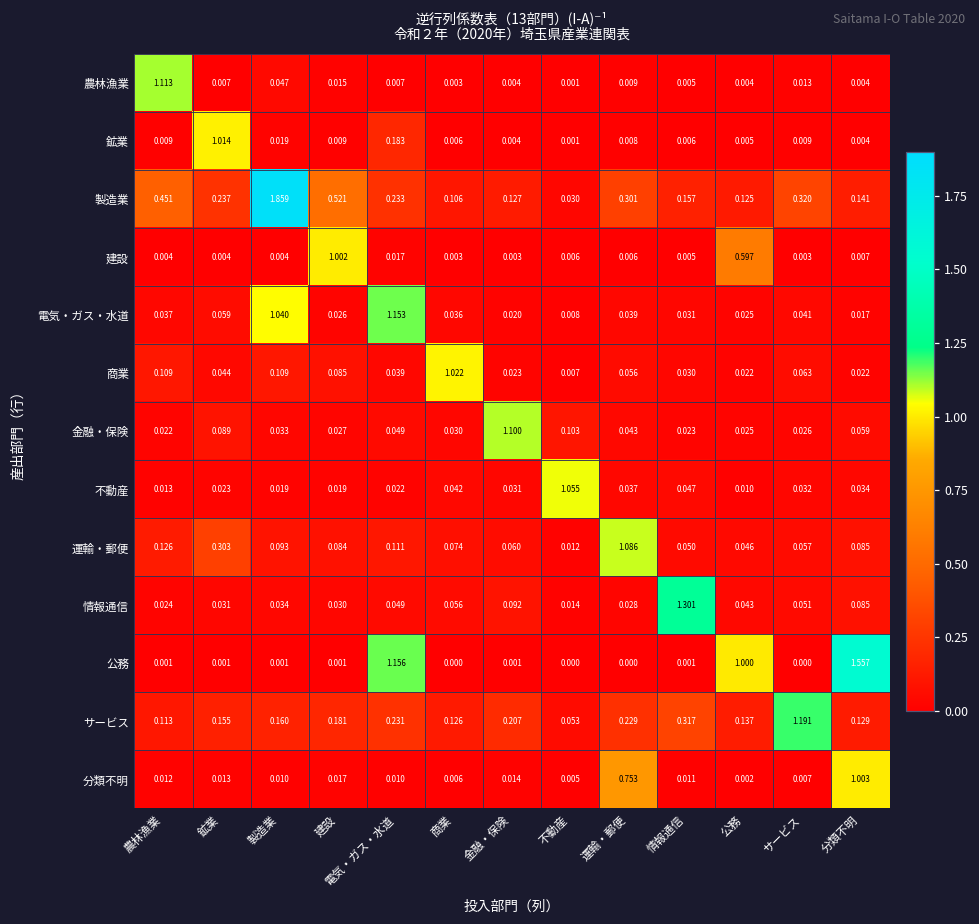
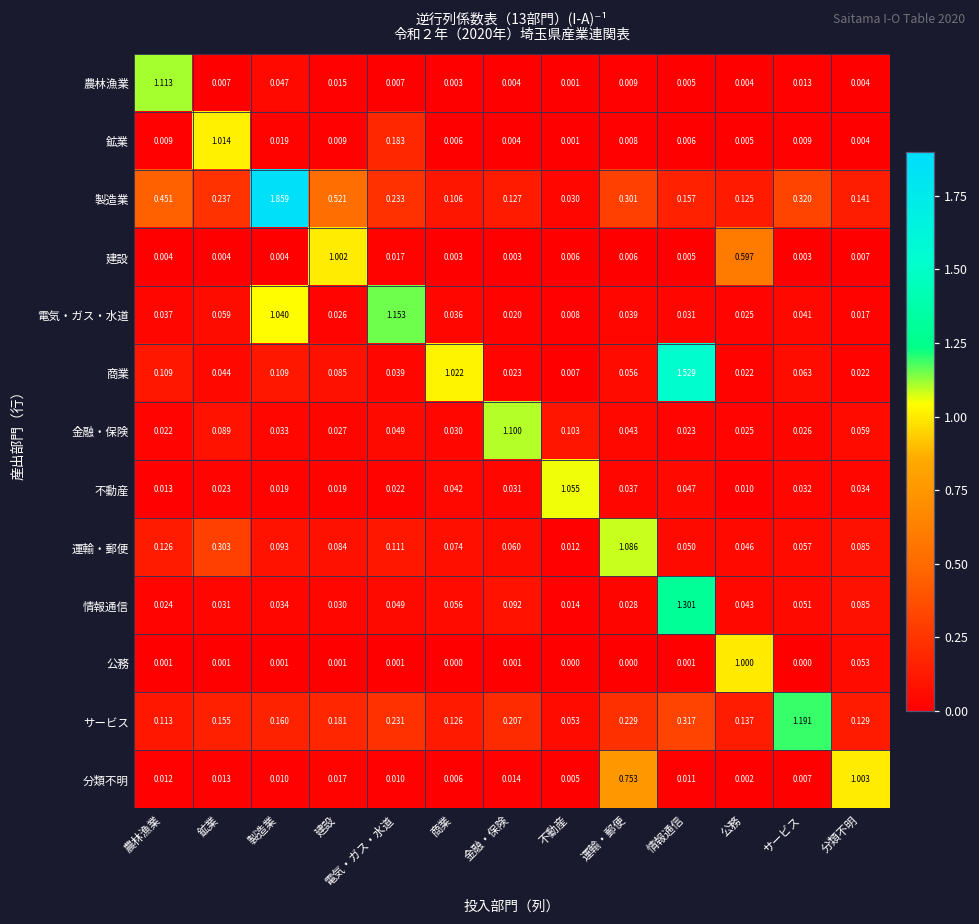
  {
    "農林漁業": {
      "農林漁業": 1.113,
      "鉱業": 0.007,
      "製造業": 0.047,
      "建設": 0.015,
      "電気・ガス・水道": 0.007,
      "商業": 0.003,
      "金融・保険": 0.004,
      "不動産": 0.001,
      "運輸・郵便": 0.009,
      "情報通信": 0.005,
      "公務": 0.004,
      "サービス": 0.013,
      "分類不明": 0.004
    },
    "鉱業": {
      "農林漁業": 0.009,
      "鉱業": 1.014,
      "製造業": 0.019,
      "建設": 0.009,
      "電気・ガス・水道": 0.183,
      "商業": 0.006,
      "金融・保険": 0.004,
      "不動産": 0.001,
      "運輸・郵便": 0.008,
      "情報通信": 0.006,
      "公務": 0.005,
      "サービス": 0.009,
      "分類不明": 0.004
    },
    "製造業": {
      "農林漁業": 0.451,
      "鉱業": 0.237,
      "製造業": 1.859,
      "建設": 0.521,
      "電気・ガス・水道": 0.233,
      "商業": 0.106,
      "金融・保険": 0.127,
      "不動産": 0.030,
      "運輸・郵便": 0.301,
      "情報通信": 0.157,
      "公務": 0.125,
      "サービス": 0.320,
      "分類不明": 0.141
    },
    "建設": {
      "農林漁業": 0.004,
      "鉱業": 0.004,
      "製造業": 0.004,
      "建設": 1.002,
      "電気・ガス・水道": 0.017,
      "商業": 0.003,
      "金融・保険": 0.003,
      "不動産": 0.006,
      "運輸・郵便": 0.006,
      "情報通信": 0.005,
      "公務": 0.597,
      "サービス": 0.003,
      "分類不明": 0.007
    },
    "電気・ガス・水道": {
      "農林漁業": 0.037,
      "鉱業": 0.059,
      "製造業": 1.040,
      "建設": 0.026,
      "電気・ガス・水道": 1.153,
      "商業": 0.036,
      "金融・保険": 0.020,
      "不動産": 0.008,
      "運輸・郵便": 0.039,
      "情報通信": 0.031,
      "公務": 0.025,
      "サービス": 0.041,
      "分類不明": 0.017
    },
    "商業": {
      "農林漁業": 0.109,
      "鉱業": 0.044,
      "製造業": 0.109,
      "建設": 0.085,
      "電気・ガス・水道": 0.039,
      "商業": 1.022,
      "金融・保険": 0.023,
      "不動産": 0.007,
      "運輸・郵便": 0.056,
-     "情報通信": 0.030,
+     "情報通信": 1.529,
      "公務": 0.022,
      "サービス": 0.063,
      "分類不明": 0.022
    },
    "金融・保険": {
      "農林漁業": 0.022,
      "鉱業": 0.089,
      "製造業": 0.033,
      "建設": 0.027,
      "電気・ガス・水道": 0.049,
      "商業": 0.030,
      "金融・保険": 1.100,
      "不動産": 0.103,
      "運輸・郵便": 0.043,
      "情報通信": 0.023,
      "公務": 0.025,
      "サービス": 0.026,
      "分類不明": 0.059
    },
    "不動産": {
      "農林漁業": 0.013,
      "鉱業": 0.023,
      "製造業": 0.019,
      "建設": 0.019,
      "電気・ガス・水道": 0.022,
      "商業": 0.042,
      "金融・保険": 0.031,
      "不動産": 1.055,
      "運輸・郵便": 0.037,
      "情報通信": 0.047,
      "公務": 0.010,
      "サービス": 0.032,
      "分類不明": 0.034
    },
    "運輸・郵便": {
      "農林漁業": 0.126,
      "鉱業": 0.303,
      "製造業": 0.093,
      "建設": 0.084,
      "電気・ガス・水道": 0.111,
      "商業": 0.074,
      "金融・保険": 0.060,
      "不動産": 0.012,
      "運輸・郵便": 1.086,
      "情報通信": 0.050,
      "公務": 0.046,
      "サービス": 0.057,
      "分類不明": 0.085
    },
    "情報通信": {
      "農林漁業": 0.024,
      "鉱業": 0.031,
      "製造業": 0.034,
      "建設": 0.030,
      "電気・ガス・水道": 0.049,
      "商業": 0.056,
      "金融・保険": 0.092,
      "不動産": 0.014,
      "運輸・郵便": 0.028,
      "情報通信": 1.301,
      "公務": 0.043,
      "サービス": 0.051,
      "分類不明": 0.085
    },
    "公務": {
      "農林漁業": 0.001,
      "鉱業": 0.001,
      "製造業": 0.001,
      "建設": 0.001,
-     "電気・ガス・水道": 1.156,
+     "電気・ガス・水道": 0.001,
      "商業": 0.000,
      "金融・保険": 0.001,
      "不動産": 0.000,
      "運輸・郵便": 0.000,
      "情報通信": 0.001,
      "公務": 1.000,
      "サービス": 0.000,
-     "分類不明": 1.557
+     "分類不明": 0.053
    },
    "サービス": {
      "農林漁業": 0.113,
      "鉱業": 0.155,
      "製造業": 0.160,
      "建設": 0.181,
      "電気・ガス・水道": 0.231,
      "商業": 0.126,
      "金融・保険": 0.207,
      "不動産": 0.053,
      "運輸・郵便": 0.229,
      "情報通信": 0.317,
      "公務": 0.137,
      "サービス": 1.191,
      "分類不明": 0.129
    },
    "分類不明": {
      "農林漁業": 0.012,
      "鉱業": 0.013,
      "製造業": 0.010,
      "建設": 0.017,
      "電気・ガス・水道": 0.010,
      "商業": 0.006,
      "金融・保険": 0.014,
      "不動産": 0.005,
      "運輸・郵便": 0.753,
      "情報通信": 0.011,
      "公務": 0.002,
      "サービス": 0.007,
      "分類不明": 1.003
    }
  }
